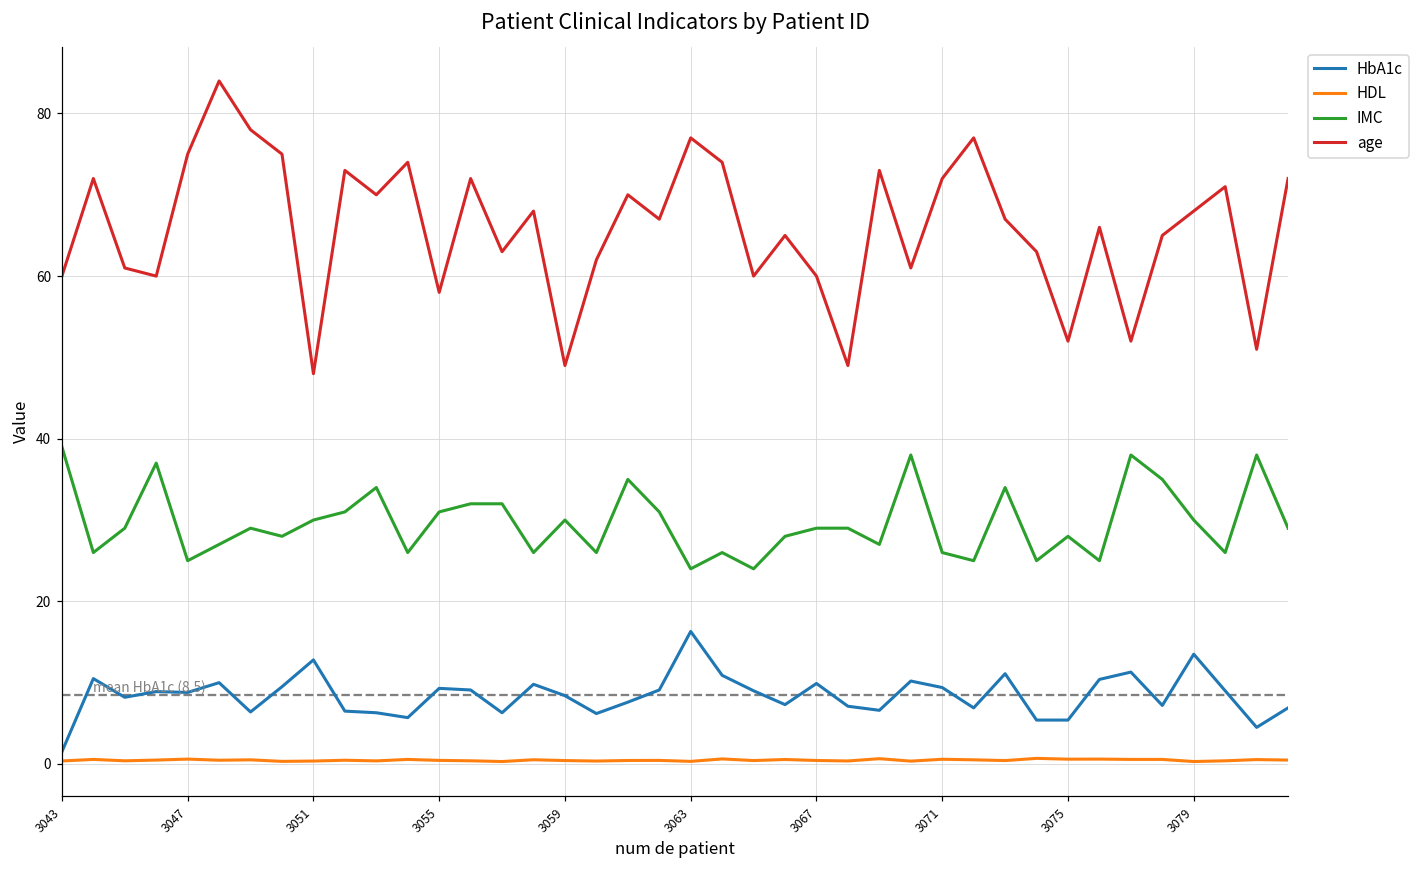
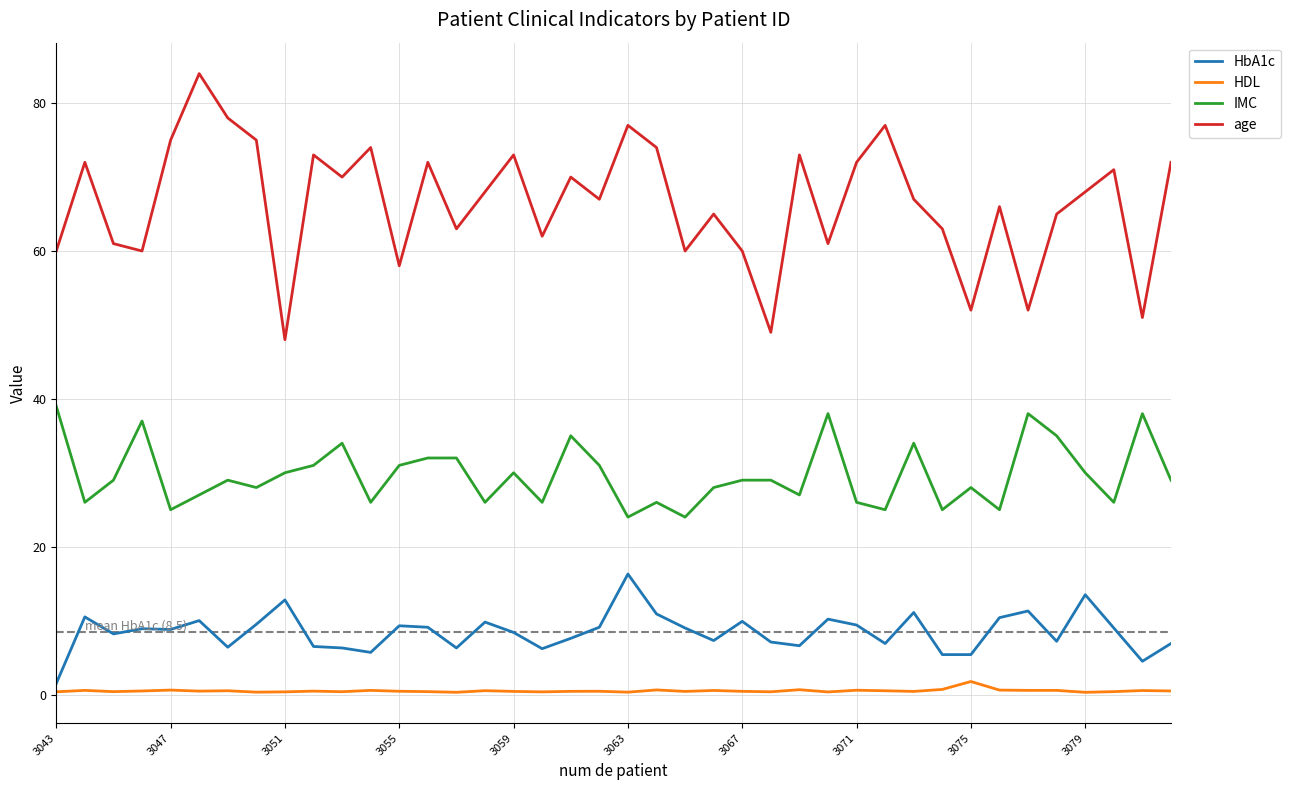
  {
    "HbA1c": {
      "3043": 2,
      "3051": 13,
      "3055": 9,
      "3059": 8,
      "3063": 16,
      "3067": 10,
      "3071": 9,
      "3075": 5,
      "3079": 14
    },
    "HDL": {
      "3043": 0,
      "3047": 1,
      "3051": 0,
      "3055": 0,
      "3059": 0,
      "3063": 0,
      "3067": 0,
      "3071": 1,
-     "3075": 1,
+     "3075": 2,
      "3079": 0
    },
    "IMC": {
      "3043": 39,
      "3047": 25,
      "3051": 30,
      "3055": 31,
      "3059": 30,
      "3063": 24,
      "3067": 29,
      "3071": 26,
      "3075": 28,
      "3079": 30
    },
    "age": {
      "3043": 60,
      "3047": 75,
      "3051": 48,
      "3055": 58,
-     "3059": 49,
+     "3059": 73,
      "3063": 77,
      "3067": 60,
      "3071": 72,
      "3075": 52,
      "3079": 68
    }
  }
